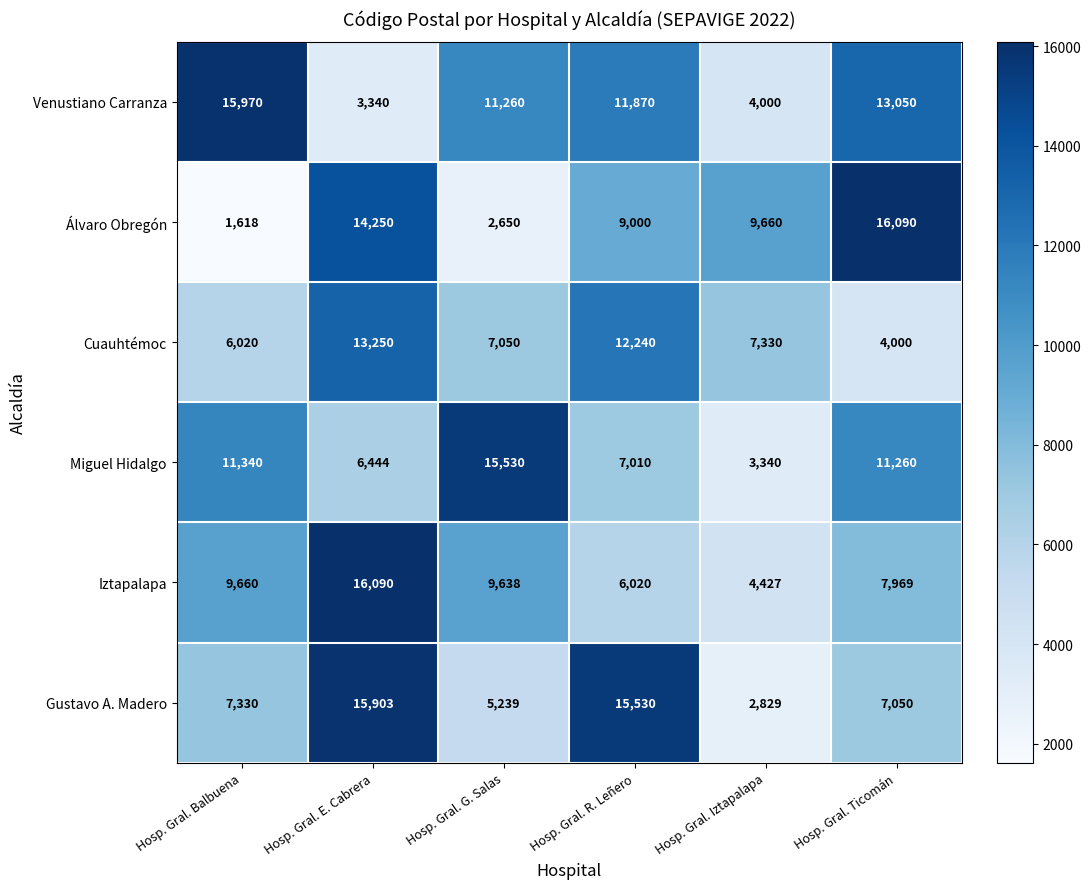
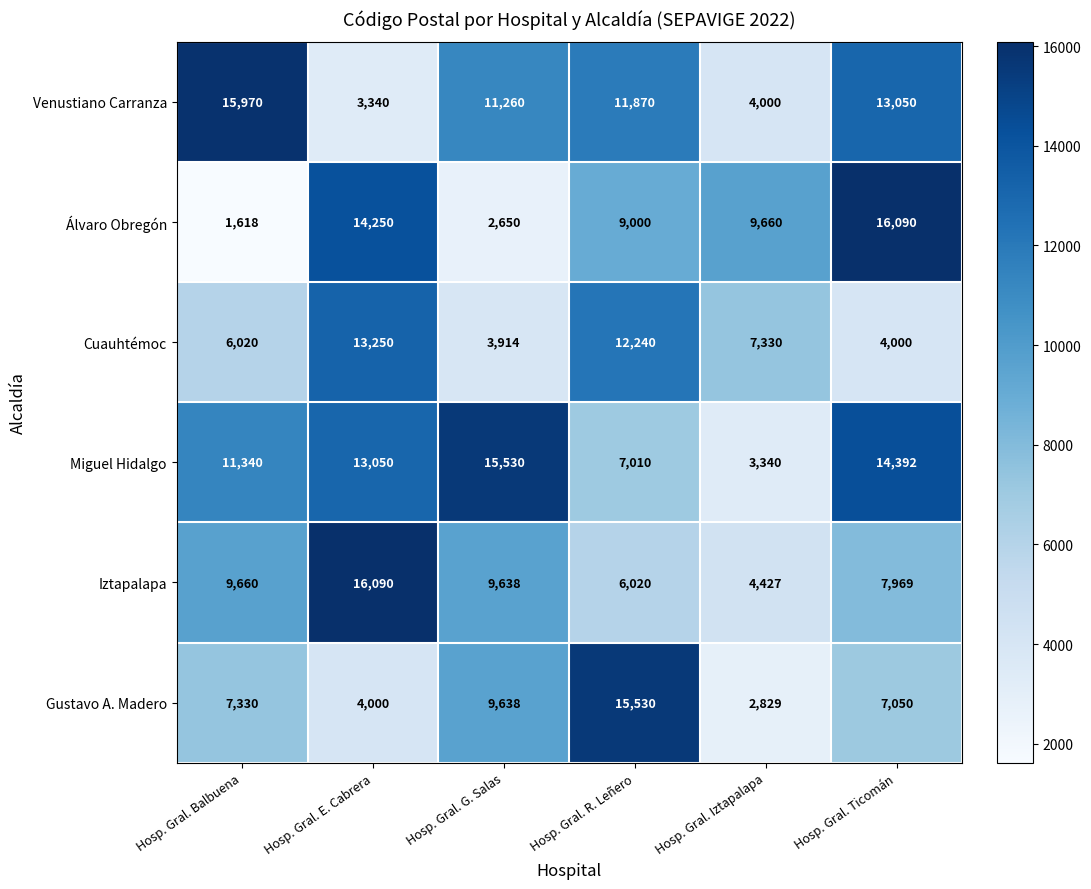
  {
    "Venustiano Carranza": {
      "Hosp. Gral. Balbuena": "15,970",
      "Hosp. Gral. E. Cabrera": "3,340",
      "Hosp. Gral. G. Salas": "11,260",
      "Hosp. Gral. R. Leñero": "11,870",
      "Hosp. Gral. Iztapalapa": "4,000",
      "Hosp. Gral. Ticomán": "13,050"
    },
    "Álvaro Obregón": {
      "Hosp. Gral. Balbuena": "1,618",
      "Hosp. Gral. E. Cabrera": "14,250",
      "Hosp. Gral. G. Salas": "2,650",
      "Hosp. Gral. R. Leñero": "9,000",
      "Hosp. Gral. Iztapalapa": "9,660",
      "Hosp. Gral. Ticomán": "16,090"
    },
    "Cuauhtémoc": {
      "Hosp. Gral. Balbuena": "6,020",
      "Hosp. Gral. E. Cabrera": "13,250",
-     "Hosp. Gral. G. Salas": "7,050",
+     "Hosp. Gral. G. Salas": "3,914",
      "Hosp. Gral. R. Leñero": "12,240",
      "Hosp. Gral. Iztapalapa": "7,330",
      "Hosp. Gral. Ticomán": "4,000"
    },
    "Miguel Hidalgo": {
      "Hosp. Gral. Balbuena": "11,340",
-     "Hosp. Gral. E. Cabrera": "6,444",
+     "Hosp. Gral. E. Cabrera": "13,050",
      "Hosp. Gral. G. Salas": "15,530",
      "Hosp. Gral. R. Leñero": "7,010",
      "Hosp. Gral. Iztapalapa": "3,340",
-     "Hosp. Gral. Ticomán": "11,260"
+     "Hosp. Gral. Ticomán": "14,392"
    },
    "Iztapalapa": {
      "Hosp. Gral. Balbuena": "9,660",
      "Hosp. Gral. E. Cabrera": "16,090",
      "Hosp. Gral. G. Salas": "9,638",
      "Hosp. Gral. R. Leñero": "6,020",
      "Hosp. Gral. Iztapalapa": "4,427",
      "Hosp. Gral. Ticomán": "7,969"
    },
    "Gustavo A. Madero": {
      "Hosp. Gral. Balbuena": "7,330",
-     "Hosp. Gral. E. Cabrera": "15,903",
-     "Hosp. Gral. G. Salas": "5,239",
+     "Hosp. Gral. E. Cabrera": "4,000",
+     "Hosp. Gral. G. Salas": "9,638",
      "Hosp. Gral. R. Leñero": "15,530",
      "Hosp. Gral. Iztapalapa": "2,829",
      "Hosp. Gral. Ticomán": "7,050"
    }
  }
